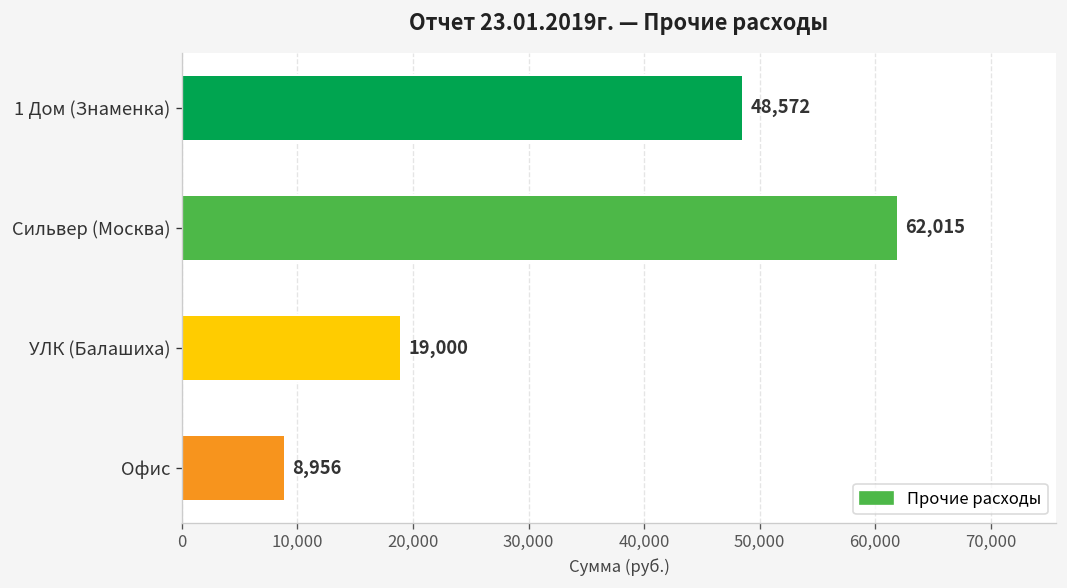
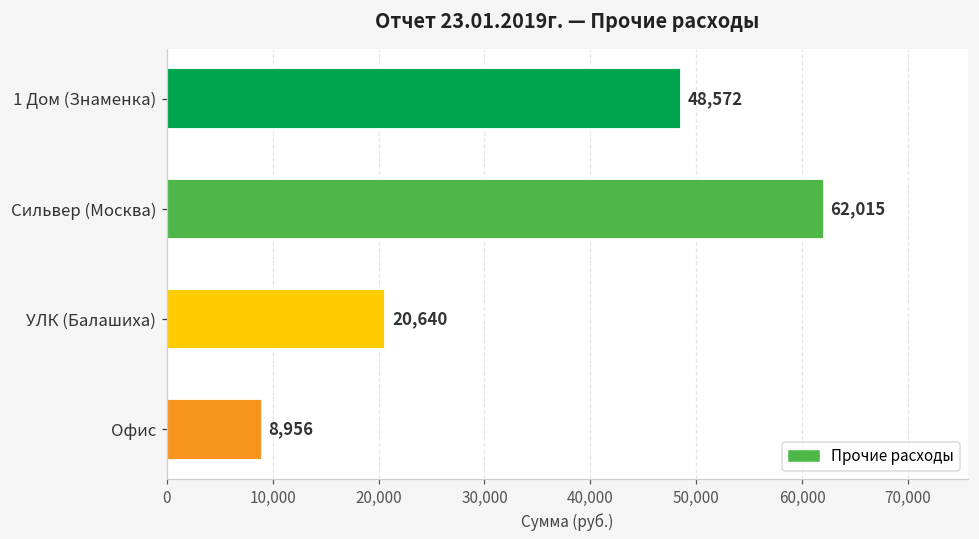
  {
    "1 Дом (Знаменка)": "48,572",
    "Сильвер (Москва)": "62,015",
-   "УЛК (Балашиха)": "19,000",
+   "УЛК (Балашиха)": "20,640",
    "Офис": "8,956"
  }
